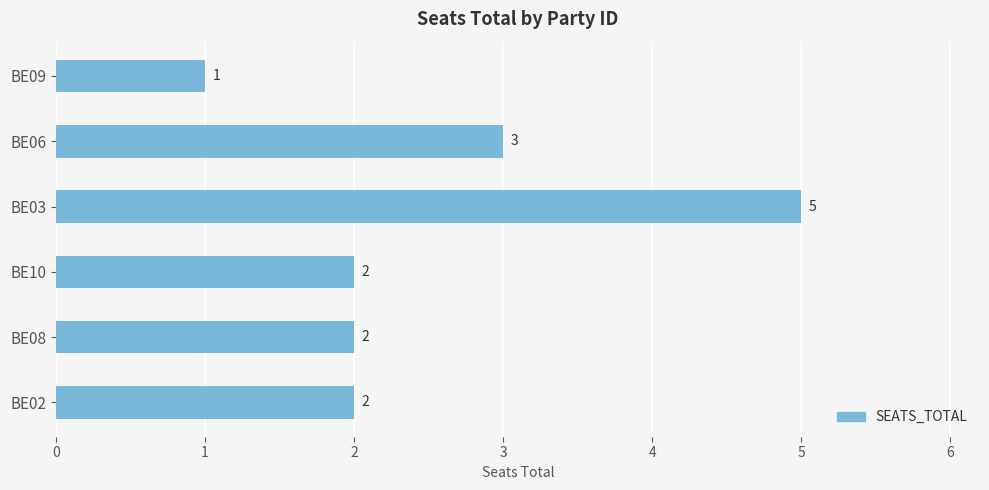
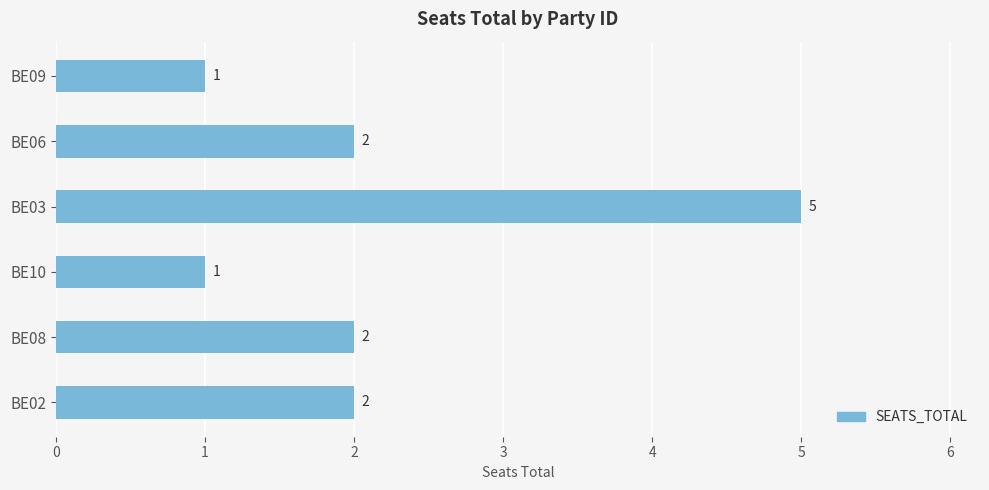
  {
    "BE09": 1,
-   "BE06": 3,
+   "BE06": 2,
    "BE03": 5,
-   "BE10": 2,
+   "BE10": 1,
    "BE08": 2,
    "BE02": 2
  }
